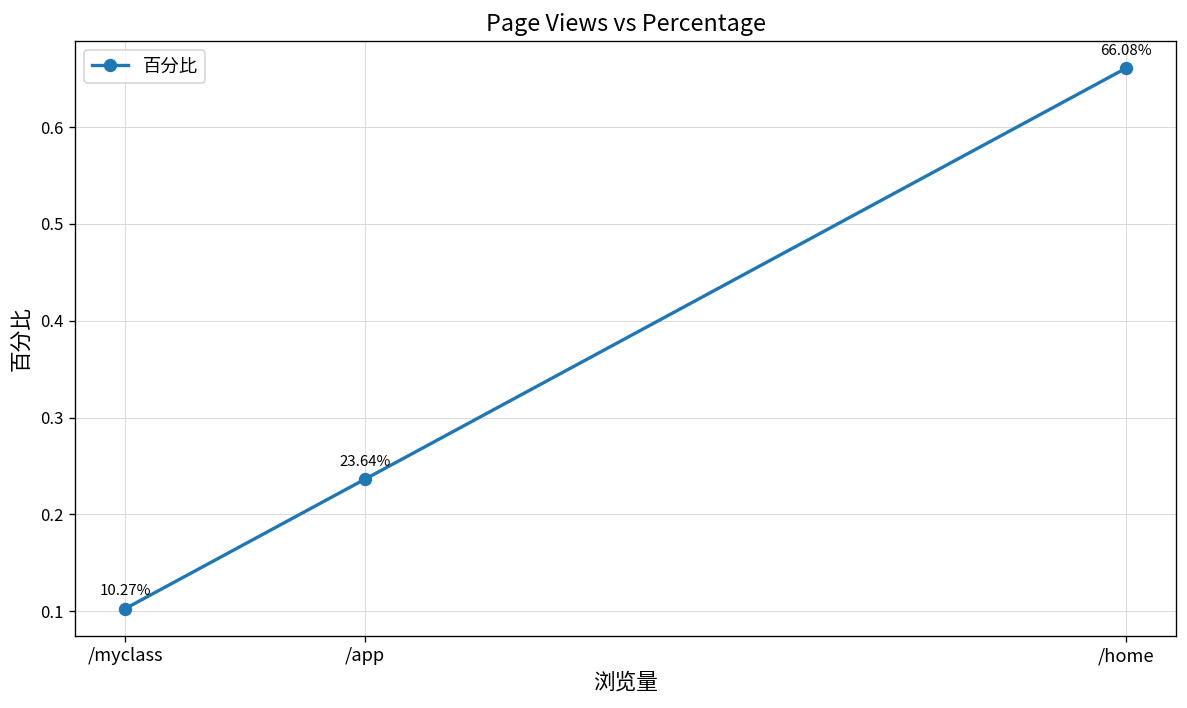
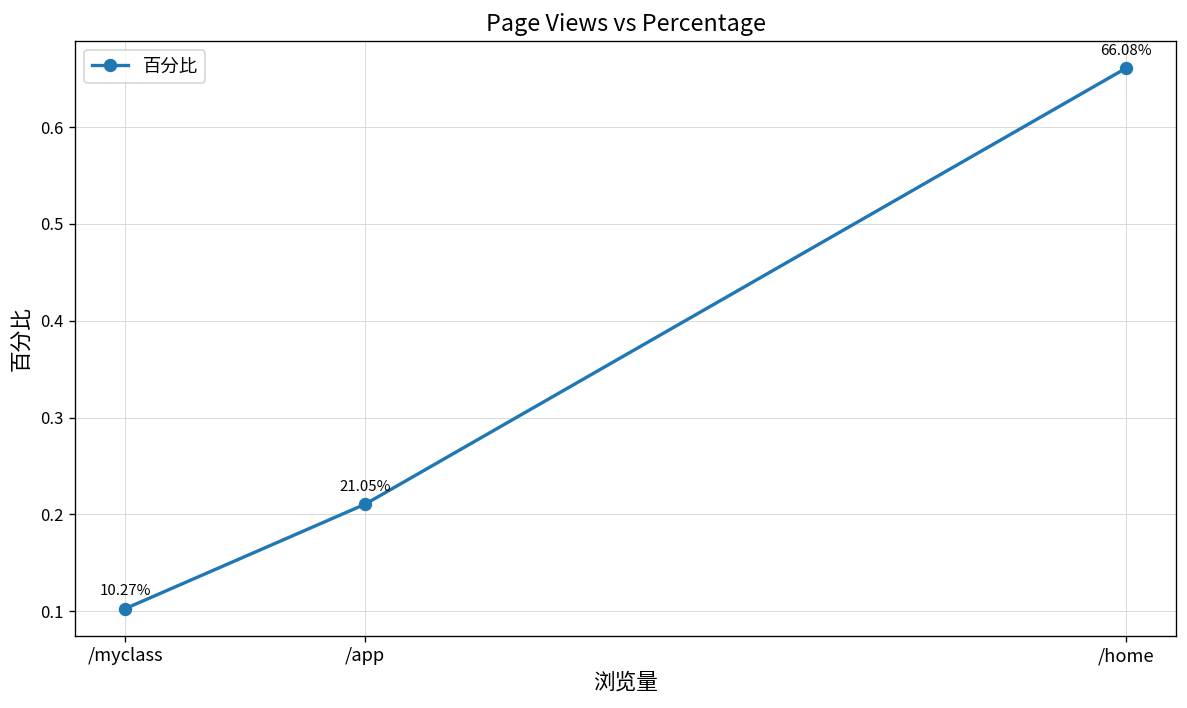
  {
    "/myclass": "10.27%",
-   "/app": "23.64%",
+   "/app": "21.05%",
    "/home": "66.08%"
  }
